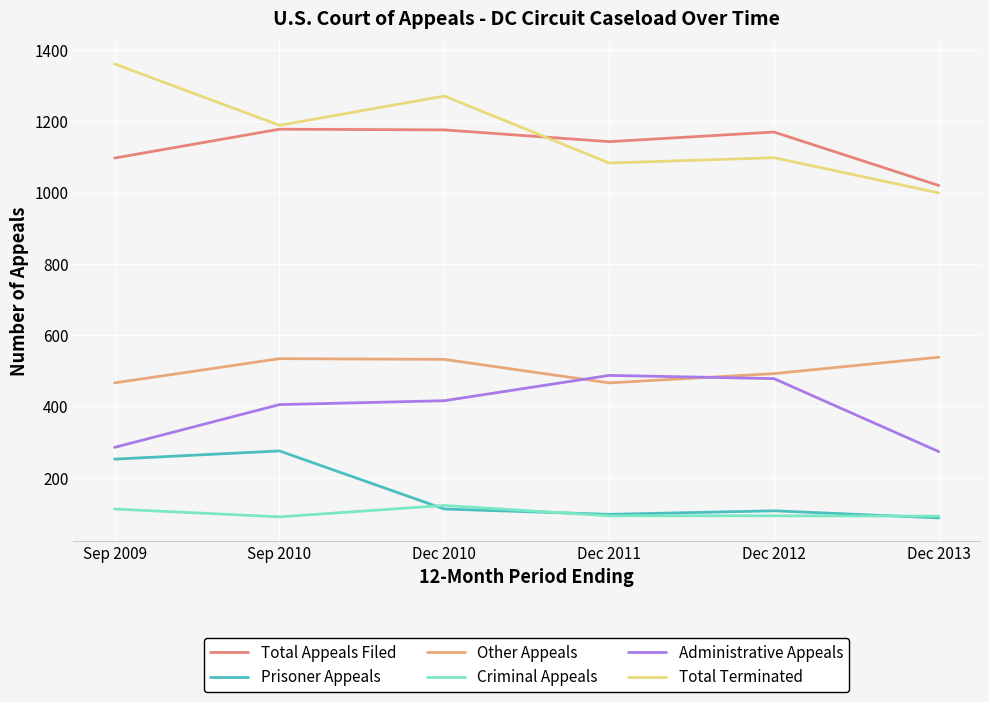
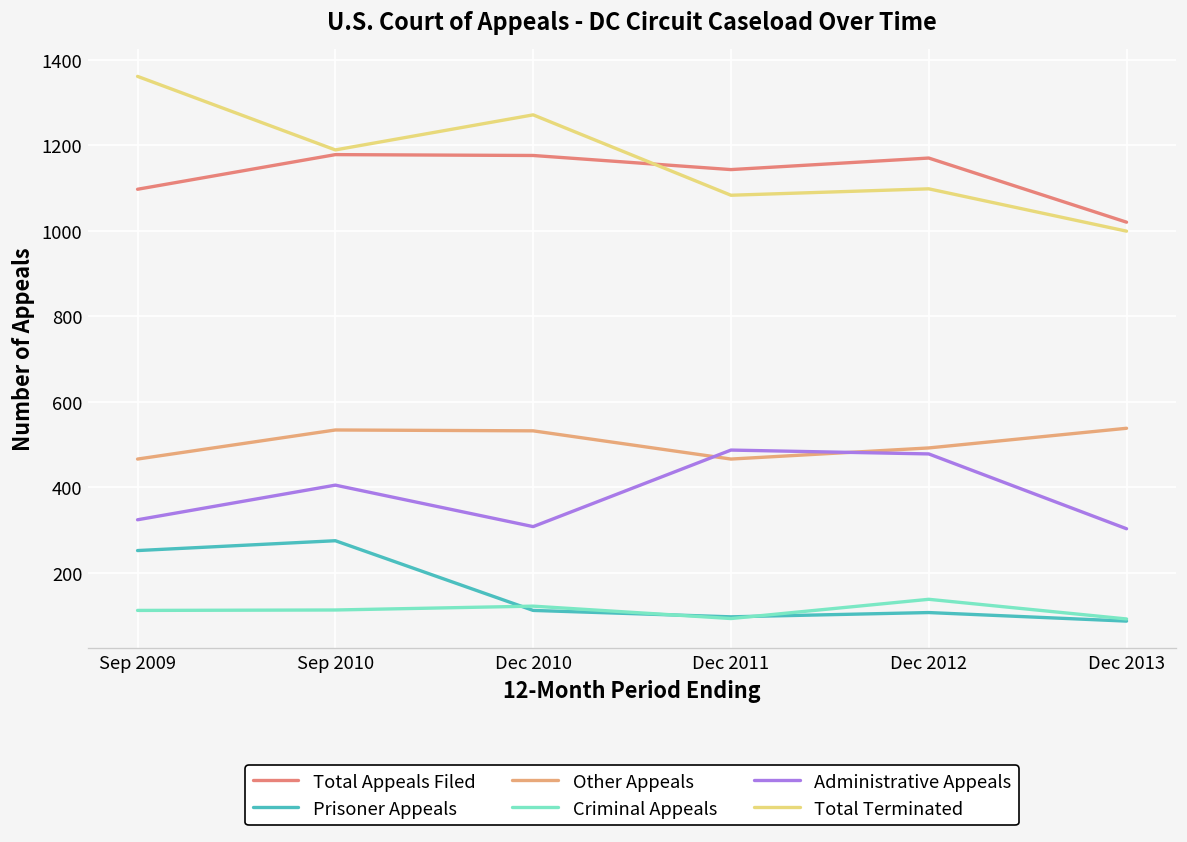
  {
    "Prisoner Appeals": {
      "Sep 2009": 250,
      "Sep 2010": 280,
      "Dec 2010": 110,
      "Dec 2012": 110
    },
    "Criminal Appeals": {
      "Sep 2009": 110,
-     "Sep 2010": 90,
+     "Sep 2010": 110,
      "Dec 2010": 120,
-     "Dec 2012": 90
+     "Dec 2012": 140
    },
    "Administrative Appeals": {
-     "Sep 2009": 290,
+     "Sep 2009": 320,
      "Sep 2010": 410,
-     "Dec 2010": 420,
+     "Dec 2010": 310,
      "Dec 2011": 490,
      "Dec 2012": 480,
-     "Dec 2013": 270
+     "Dec 2013": 300
    }
  }
